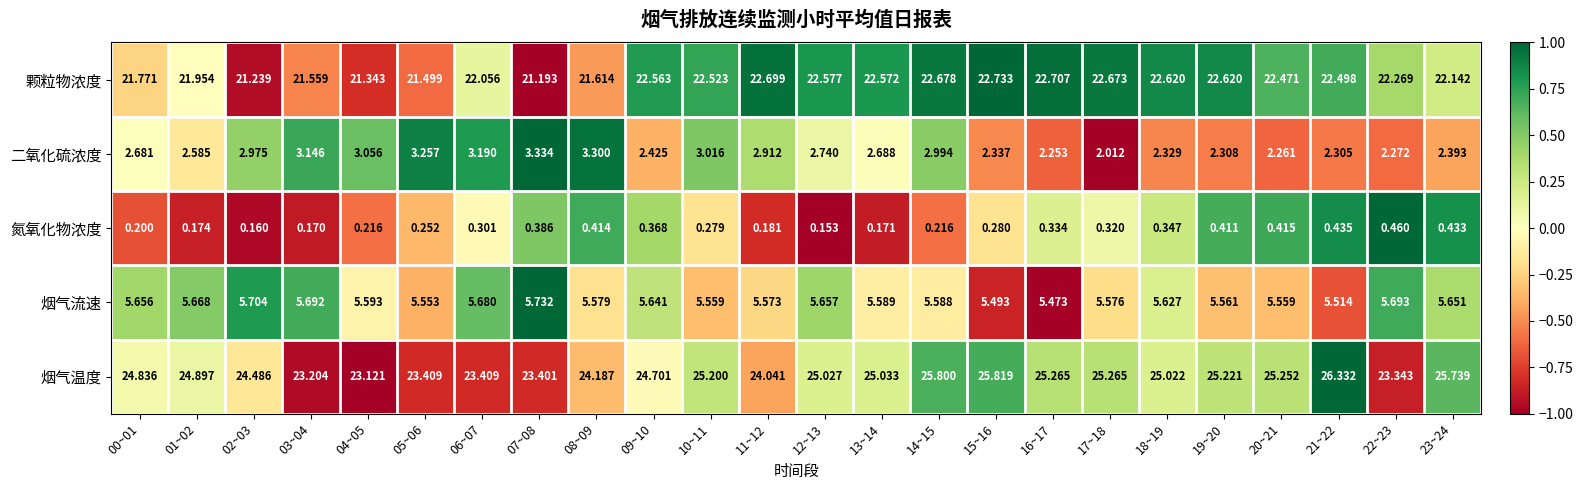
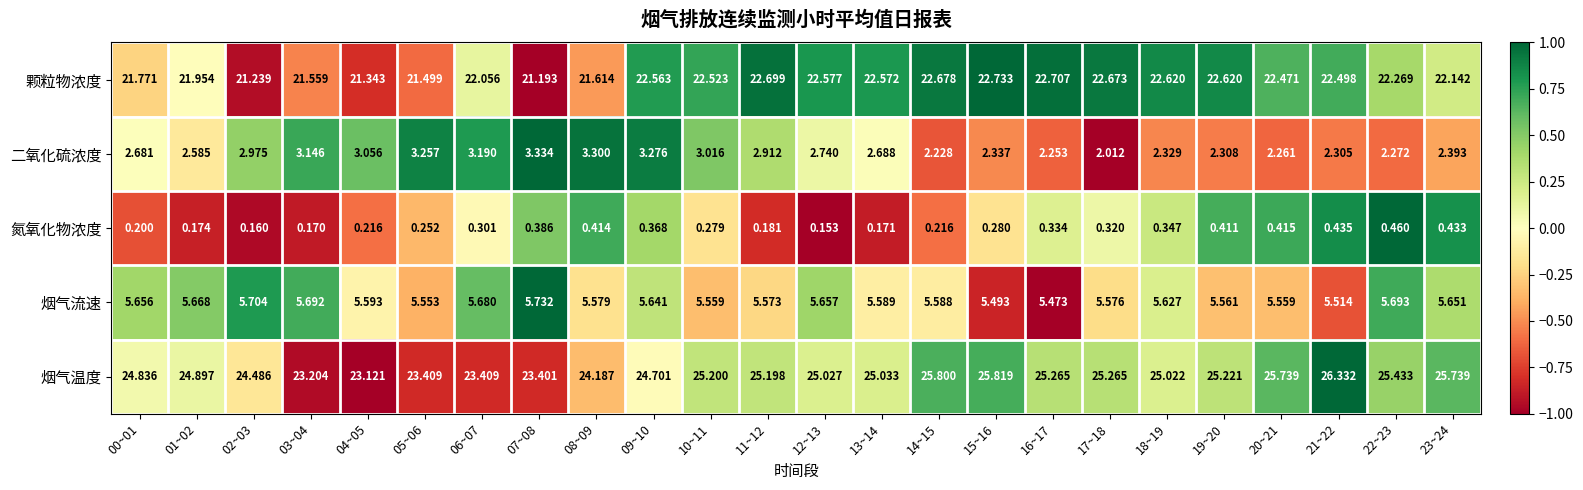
  {
    "颗粒物浓度": {
      "00~01": 21.771,
      "01~02": 21.954,
      "02~03": 21.239,
      "03~04": 21.559,
      "04~05": 21.343,
      "05~06": 21.499,
      "06~07": 22.056,
      "07~08": 21.193,
      "08~09": 21.614,
      "09~10": 22.563,
      "10~11": 22.523,
      "11~12": 22.699,
      "12~13": 22.577,
      "13~14": 22.572,
      "14~15": 22.678,
      "15~16": 22.733,
      "16~17": 22.707,
      "17~18": 22.673,
      "18~19": 22.620,
      "19~20": 22.620,
      "20~21": 22.471,
      "21~22": 22.498,
      "22~23": 22.269,
      "23~24": 22.142
    },
    "二氧化硫浓度": {
      "00~01": 2.681,
      "01~02": 2.585,
      "02~03": 2.975,
      "03~04": 3.146,
      "04~05": 3.056,
      "05~06": 3.257,
      "06~07": 3.190,
      "07~08": 3.334,
      "08~09": 3.300,
-     "09~10": 2.425,
+     "09~10": 3.276,
      "10~11": 3.016,
      "11~12": 2.912,
      "12~13": 2.740,
      "13~14": 2.688,
-     "14~15": 2.994,
+     "14~15": 2.228,
      "15~16": 2.337,
      "16~17": 2.253,
      "17~18": 2.012,
      "18~19": 2.329,
      "19~20": 2.308,
      "20~21": 2.261,
      "21~22": 2.305,
      "22~23": 2.272,
      "23~24": 2.393
    },
    "氮氧化物浓度": {
      "00~01": 0.200,
      "01~02": 0.174,
      "02~03": 0.160,
      "03~04": 0.170,
      "04~05": 0.216,
      "05~06": 0.252,
      "06~07": 0.301,
      "07~08": 0.386,
      "08~09": 0.414,
      "09~10": 0.368,
      "10~11": 0.279,
      "11~12": 0.181,
      "12~13": 0.153,
      "13~14": 0.171,
      "14~15": 0.216,
      "15~16": 0.280,
      "16~17": 0.334,
      "17~18": 0.320,
      "18~19": 0.347,
      "19~20": 0.411,
      "20~21": 0.415,
      "21~22": 0.435,
      "22~23": 0.460,
      "23~24": 0.433
    },
    "烟气流速": {
      "00~01": 5.656,
      "01~02": 5.668,
      "02~03": 5.704,
      "03~04": 5.692,
      "04~05": 5.593,
      "05~06": 5.553,
      "06~07": 5.680,
      "07~08": 5.732,
      "08~09": 5.579,
      "09~10": 5.641,
      "10~11": 5.559,
      "11~12": 5.573,
      "12~13": 5.657,
      "13~14": 5.589,
      "14~15": 5.588,
      "15~16": 5.493,
      "16~17": 5.473,
      "17~18": 5.576,
      "18~19": 5.627,
      "19~20": 5.561,
      "20~21": 5.559,
      "21~22": 5.514,
      "22~23": 5.693,
      "23~24": 5.651
    },
    "烟气温度": {
      "00~01": 24.836,
      "01~02": 24.897,
      "02~03": 24.486,
      "03~04": 23.204,
      "04~05": 23.121,
      "05~06": 23.409,
      "06~07": 23.409,
      "07~08": 23.401,
      "08~09": 24.187,
      "09~10": 24.701,
      "10~11": 25.200,
-     "11~12": 24.041,
+     "11~12": 25.198,
      "12~13": 25.027,
      "13~14": 25.033,
      "14~15": 25.800,
      "15~16": 25.819,
      "16~17": 25.265,
      "17~18": 25.265,
      "18~19": 25.022,
      "19~20": 25.221,
-     "20~21": 25.252,
+     "20~21": 25.739,
      "21~22": 26.332,
-     "22~23": 23.343,
+     "22~23": 25.433,
      "23~24": 25.739
    }
  }
